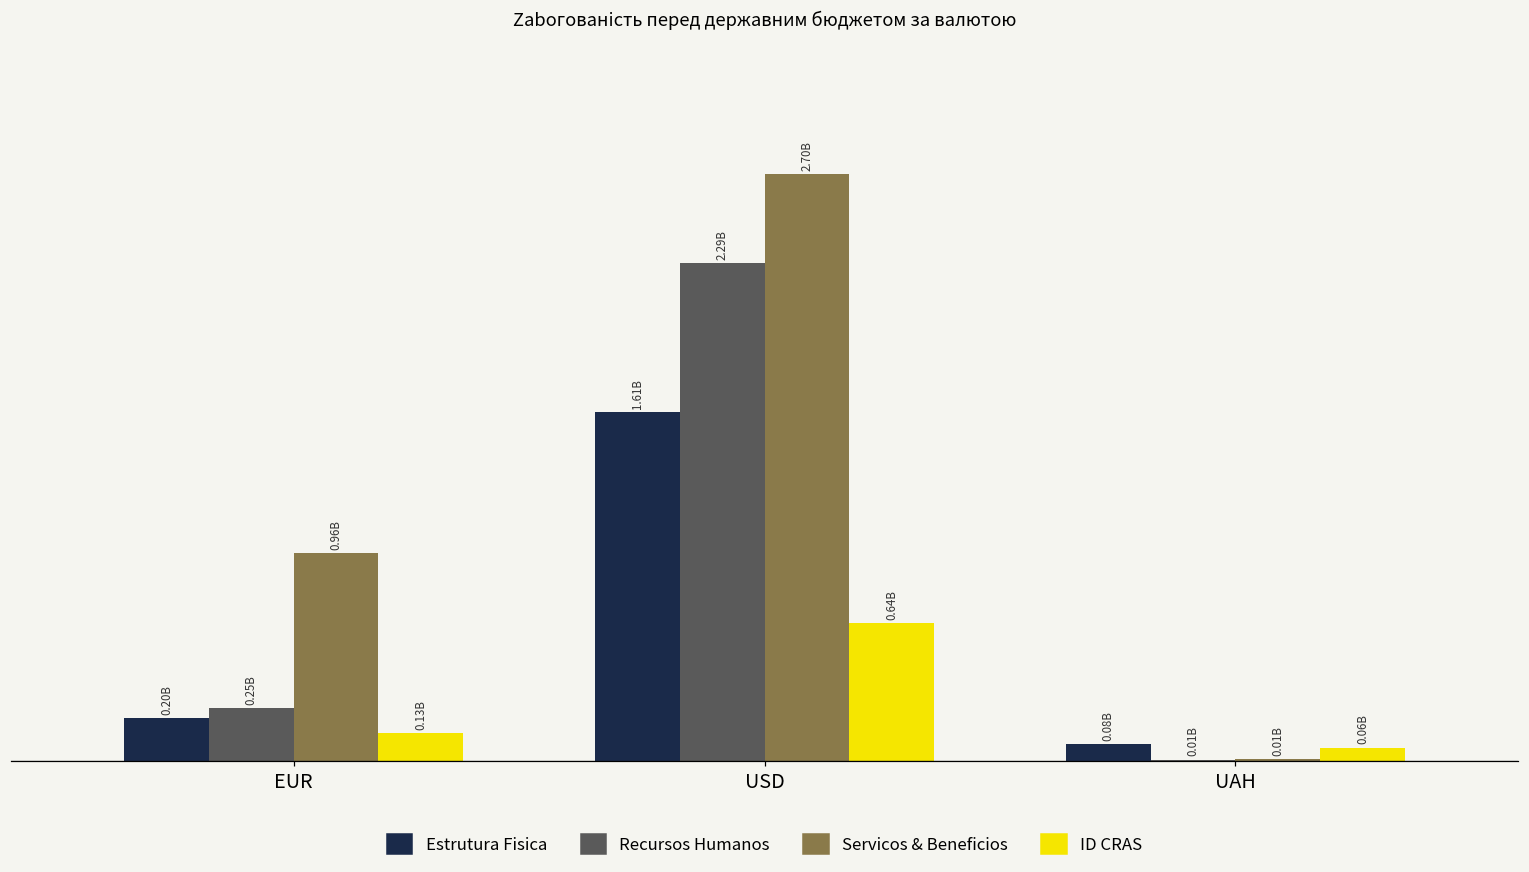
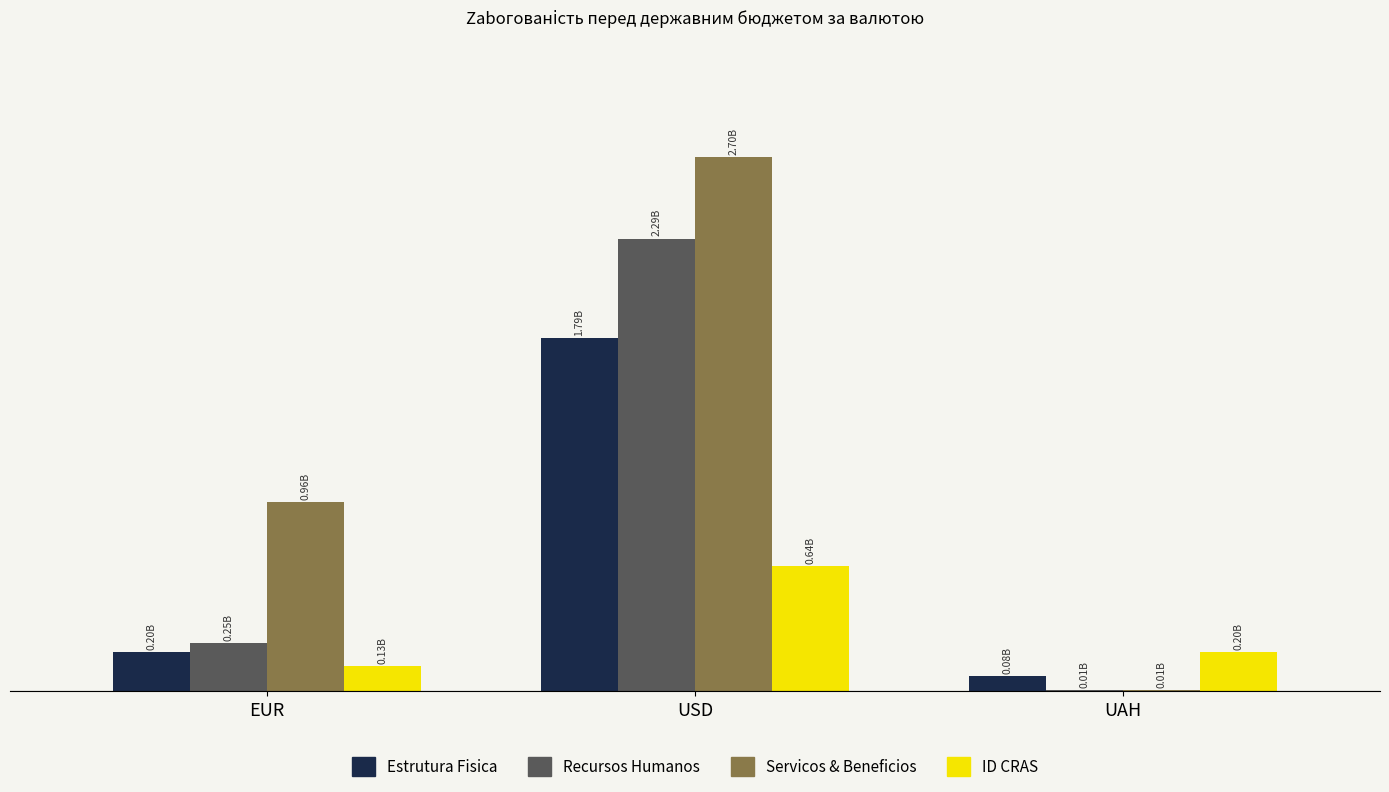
  {
    "Estrutura Fisica": {
      "EUR": "0.20B",
-     "USD": "1.61B",
+     "USD": "1.79B",
      "UAH": "0.08B"
    },
    "ID CRAS": {
      "EUR": "0.13B",
      "USD": "0.64B",
-     "UAH": "0.06B"
+     "UAH": "0.20B"
    }
  }
